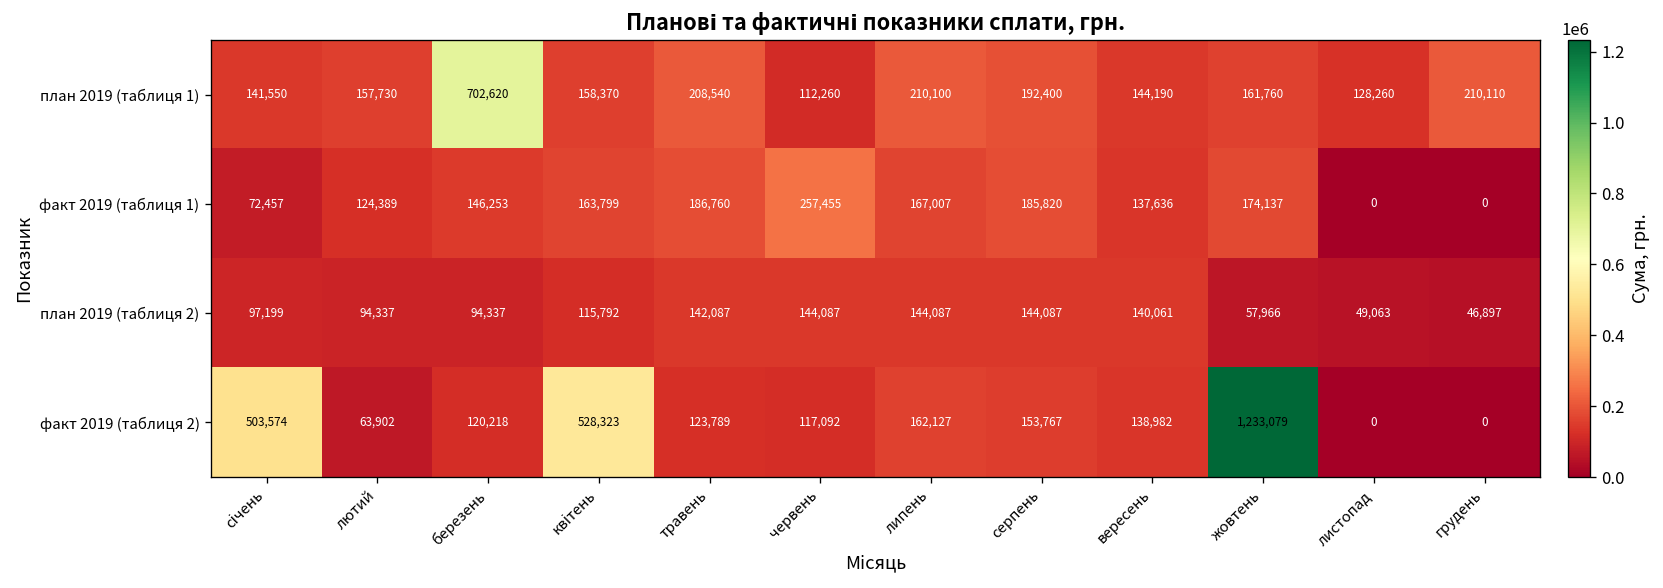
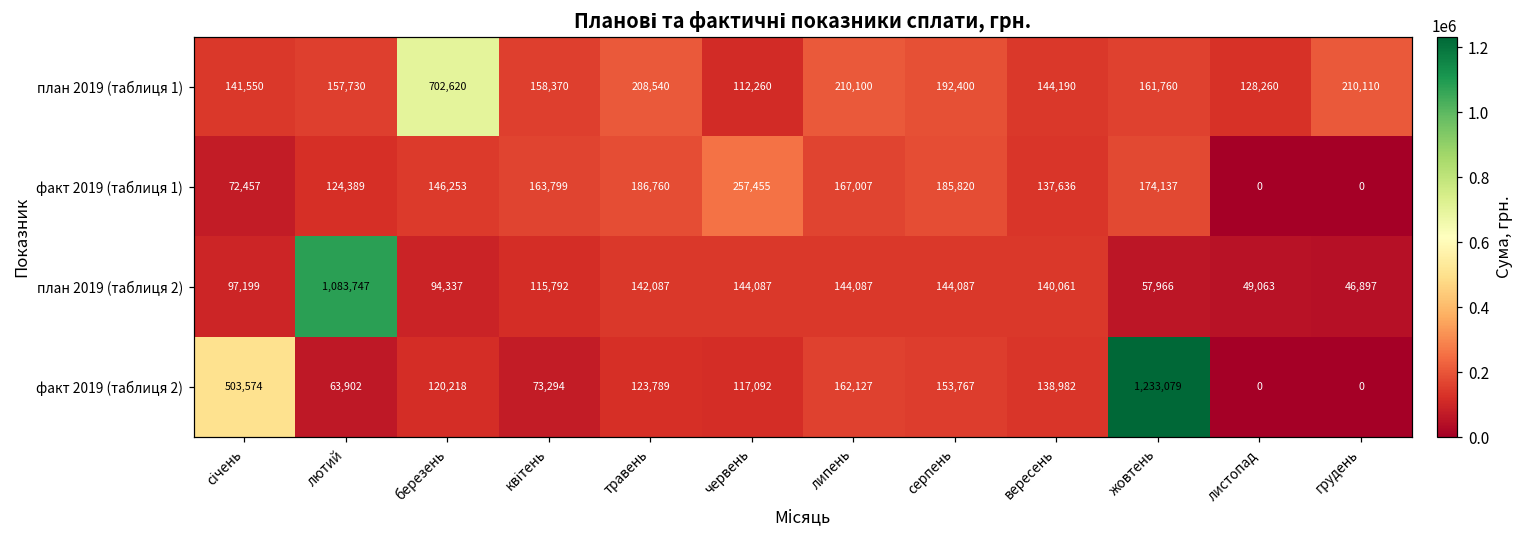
  {
    "план 2019 (таблиця 1)": {
      "січень": "141,550",
      "лютий": "157,730",
      "березень": "702,620",
      "квітень": "158,370",
      "травень": "208,540",
      "червень": "112,260",
      "липень": "210,100",
      "серпень": "192,400",
      "вересень": "144,190",
      "жовтень": "161,760",
      "листопад": "128,260",
      "грудень": "210,110"
    },
    "факт 2019 (таблиця 1)": {
      "січень": "72,457",
      "лютий": "124,389",
      "березень": "146,253",
      "квітень": "163,799",
      "травень": "186,760",
      "червень": "257,455",
      "липень": "167,007",
      "серпень": "185,820",
      "вересень": "137,636",
      "жовтень": "174,137",
      "листопад": "0",
      "грудень": "0"
    },
    "план 2019 (таблиця 2)": {
      "січень": "97,199",
-     "лютий": "94,337",
+     "лютий": "1,083,747",
      "березень": "94,337",
      "квітень": "115,792",
      "травень": "142,087",
      "червень": "144,087",
      "липень": "144,087",
      "серпень": "144,087",
      "вересень": "140,061",
      "жовтень": "57,966",
      "листопад": "49,063",
      "грудень": "46,897"
    },
    "факт 2019 (таблиця 2)": {
      "січень": "503,574",
      "лютий": "63,902",
      "березень": "120,218",
-     "квітень": "528,323",
+     "квітень": "73,294",
      "травень": "123,789",
      "червень": "117,092",
      "липень": "162,127",
      "серпень": "153,767",
      "вересень": "138,982",
      "жовтень": "1,233,079",
      "листопад": "0",
      "грудень": "0"
    }
  }
